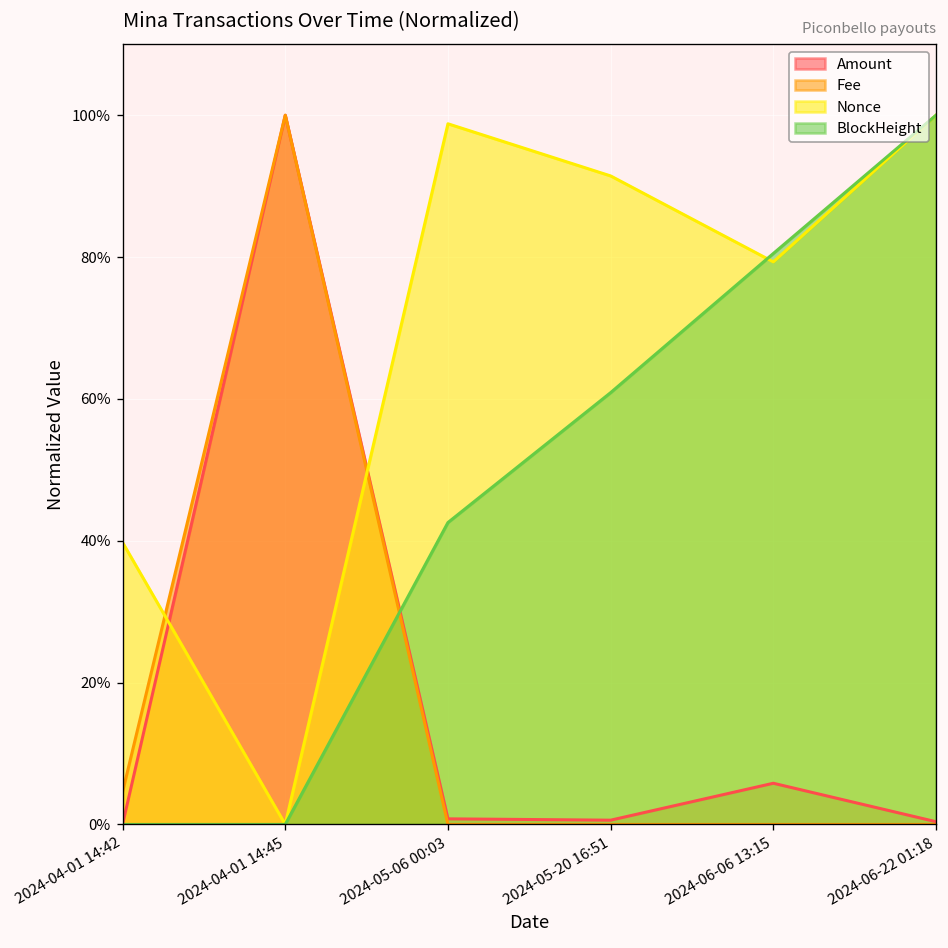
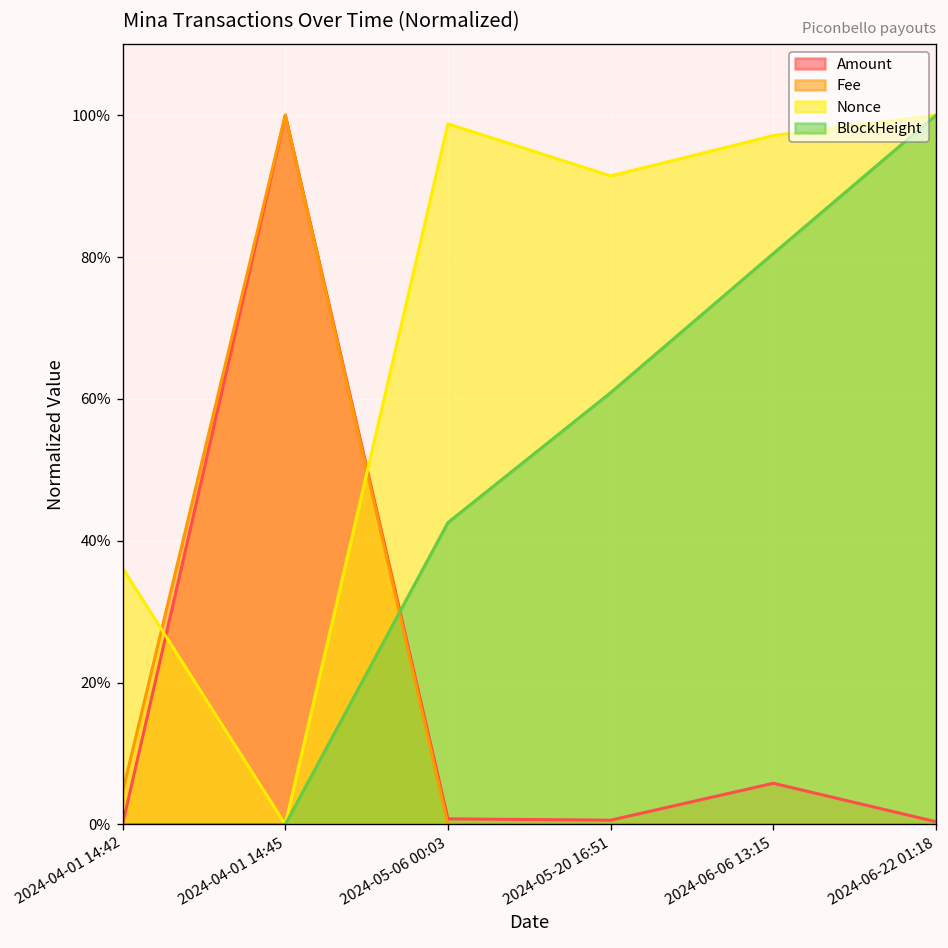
  {
    "Amount": {
      "2024-05-06 00:03": "1%",
      "2024-05-20 16:51": "1%",
      "2024-06-06 13:15": "6%"
    },
    "Fee": {
      "2024-04-01 14:42": "5%",
      "2024-05-06 00:03": "0%",
      "2024-05-20 16:51": "0%",
      "2024-06-06 13:15": "0%"
    },
    "Nonce": {
-     "2024-04-01 14:42": "40%",
+     "2024-04-01 14:42": "36%",
      "2024-05-06 00:03": "99%",
      "2024-05-20 16:51": "91%",
-     "2024-06-06 13:15": "79%"
+     "2024-06-06 13:15": "97%"
    },
    "BlockHeight": {
      "2024-05-06 00:03": "43%",
      "2024-05-20 16:51": "61%",
      "2024-06-06 13:15": "81%"
    }
  }
